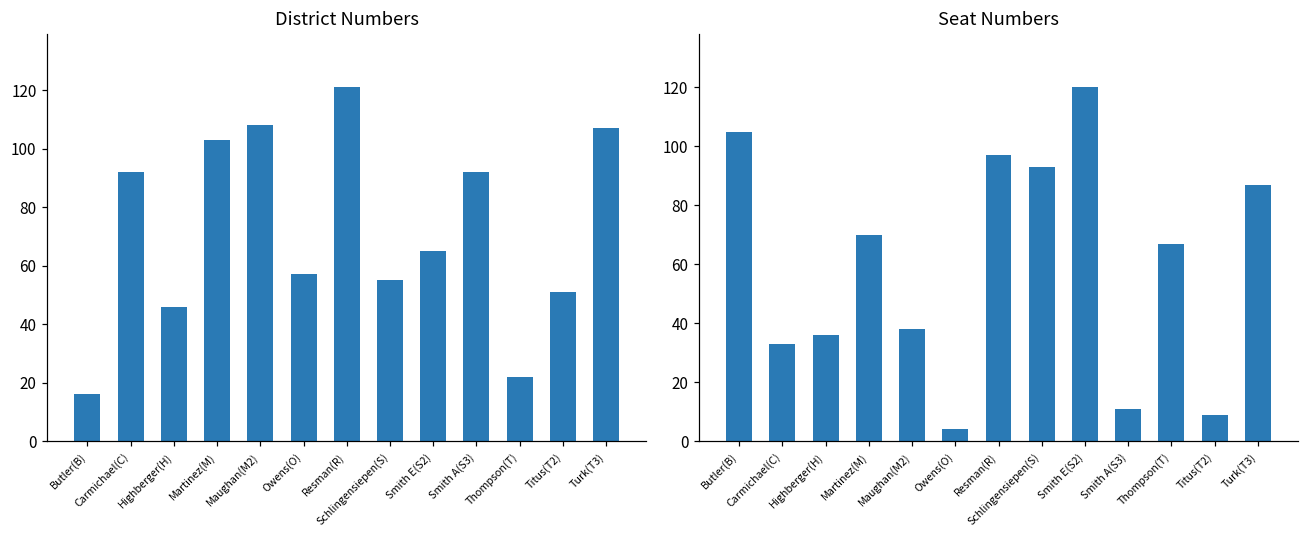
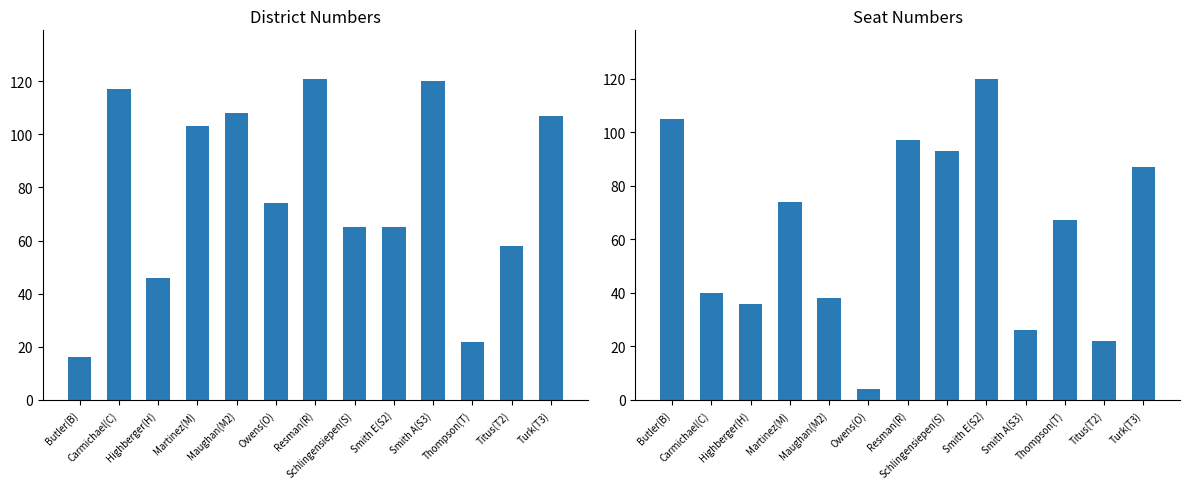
  {
    "District Numbers": {
      "Butler(B)": 16,
-     "Carmichael(C)": 92,
+     "Carmichael(C)": 117,
      "Highberger(H)": 46,
      "Martinez(M)": 103,
      "Maughan(M2)": 108,
-     "Owens(O)": 57,
+     "Owens(O)": 74,
      "Resman(R)": 121,
-     "Schlingensiepen(S)": 55,
+     "Schlingensiepen(S)": 65,
      "Smith E(S2)": 65,
-     "Smith A(S3)": 92,
+     "Smith A(S3)": 120,
      "Thompson(T)": 22,
-     "Titus(T2)": 51,
+     "Titus(T2)": 58,
      "Turk(T3)": 107
    },
    "Seat Numbers": {
      "Butler(B)": 105,
-     "Carmichael(C)": 33,
+     "Carmichael(C)": 40,
      "Highberger(H)": 36,
-     "Martinez(M)": 70,
+     "Martinez(M)": 74,
      "Maughan(M2)": 38,
      "Owens(O)": 4,
      "Resman(R)": 97,
      "Schlingensiepen(S)": 93,
      "Smith E(S2)": 120,
-     "Smith A(S3)": 11,
+     "Smith A(S3)": 26,
      "Thompson(T)": 67,
-     "Titus(T2)": 9,
+     "Titus(T2)": 22,
      "Turk(T3)": 87
    }
  }
